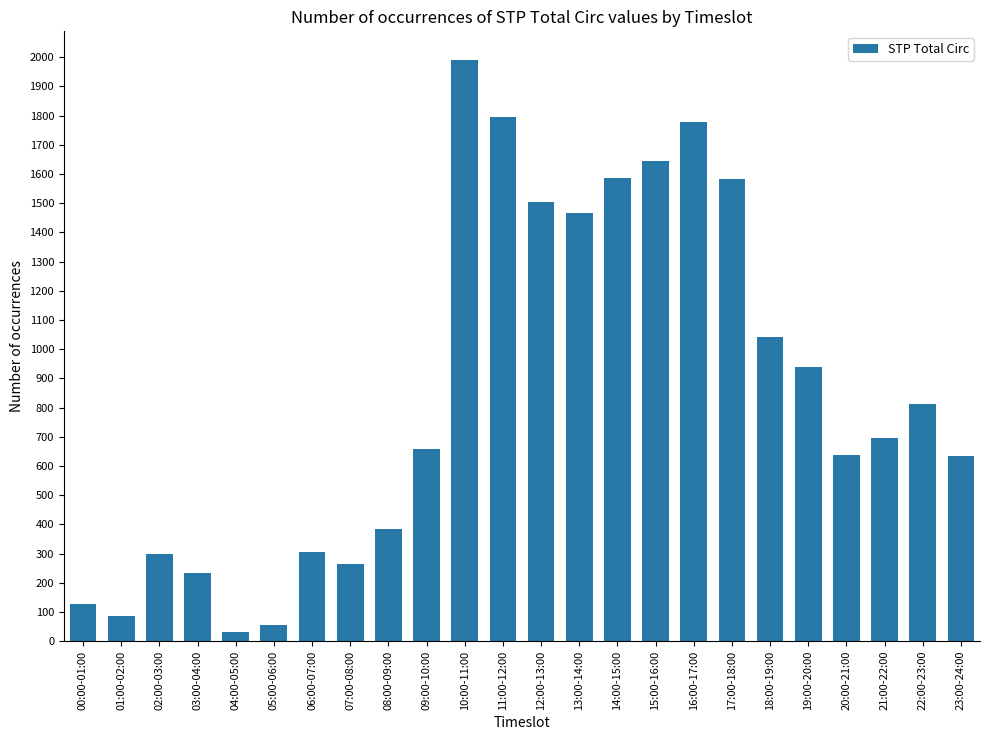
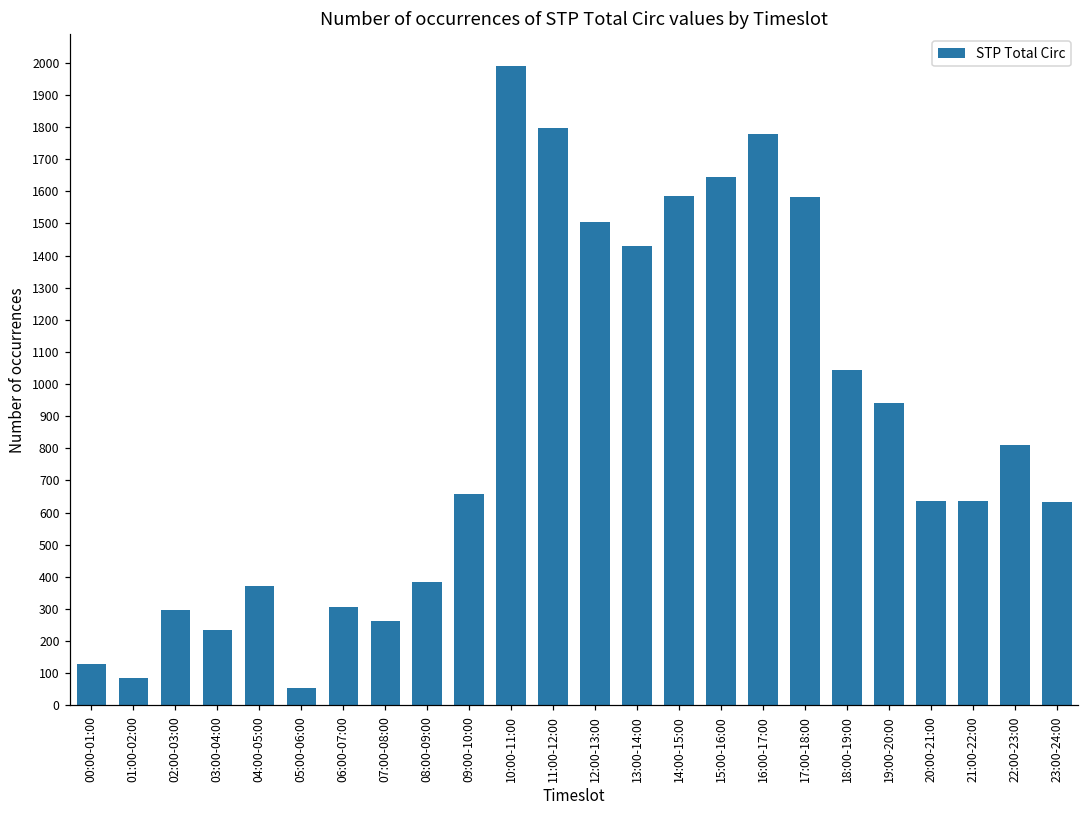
  {
    "00:00-01:00": 130,
    "01:00-02:00": 90,
    "02:00-03:00": 300,
    "03:00-04:00": 230,
-   "04:00-05:00": 30,
+   "04:00-05:00": 370,
    "05:00-06:00": 60,
    "06:00-07:00": 310,
    "07:00-08:00": 260,
    "08:00-09:00": 380,
    "09:00-10:00": 660,
    "10:00-11:00": 1990,
    "11:00-12:00": 1800,
    "12:00-13:00": 1500,
-   "13:00-14:00": 1470,
+   "13:00-14:00": 1430,
    "14:00-15:00": 1590,
    "15:00-16:00": 1650,
    "16:00-17:00": 1780,
    "17:00-18:00": 1580,
    "18:00-19:00": 1040,
    "19:00-20:00": 940,
    "20:00-21:00": 640,
-   "21:00-22:00": 700,
+   "21:00-22:00": 640,
    "22:00-23:00": 810,
    "23:00-24:00": 630
  }
